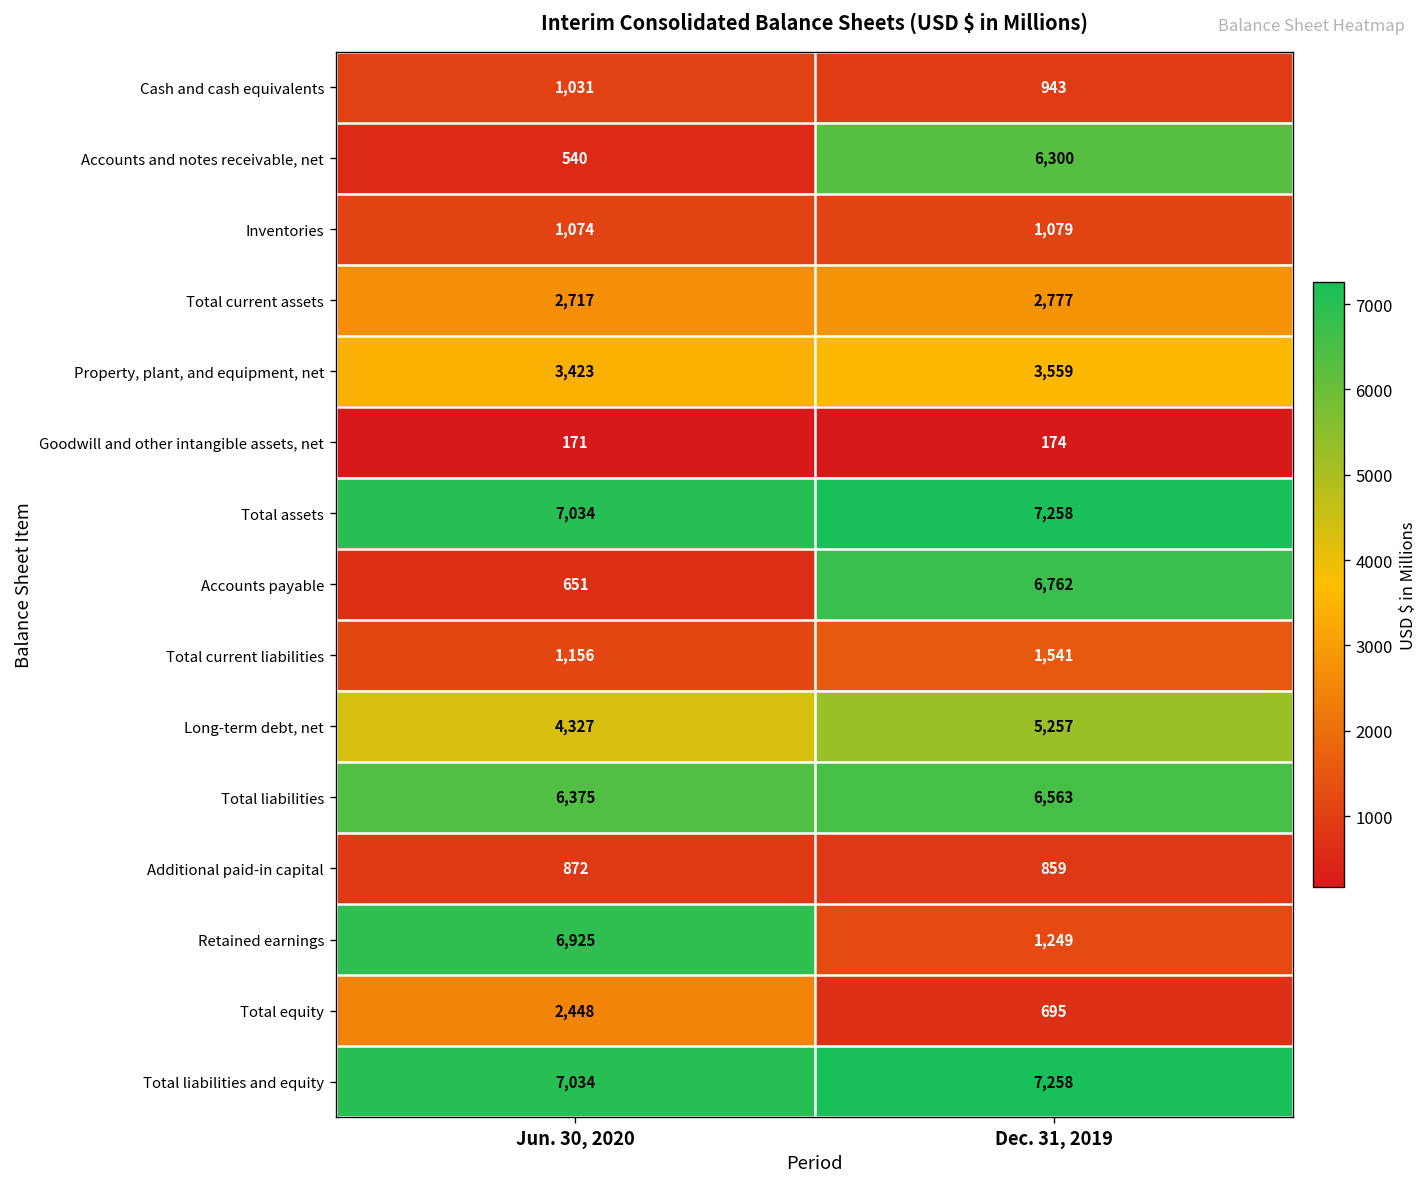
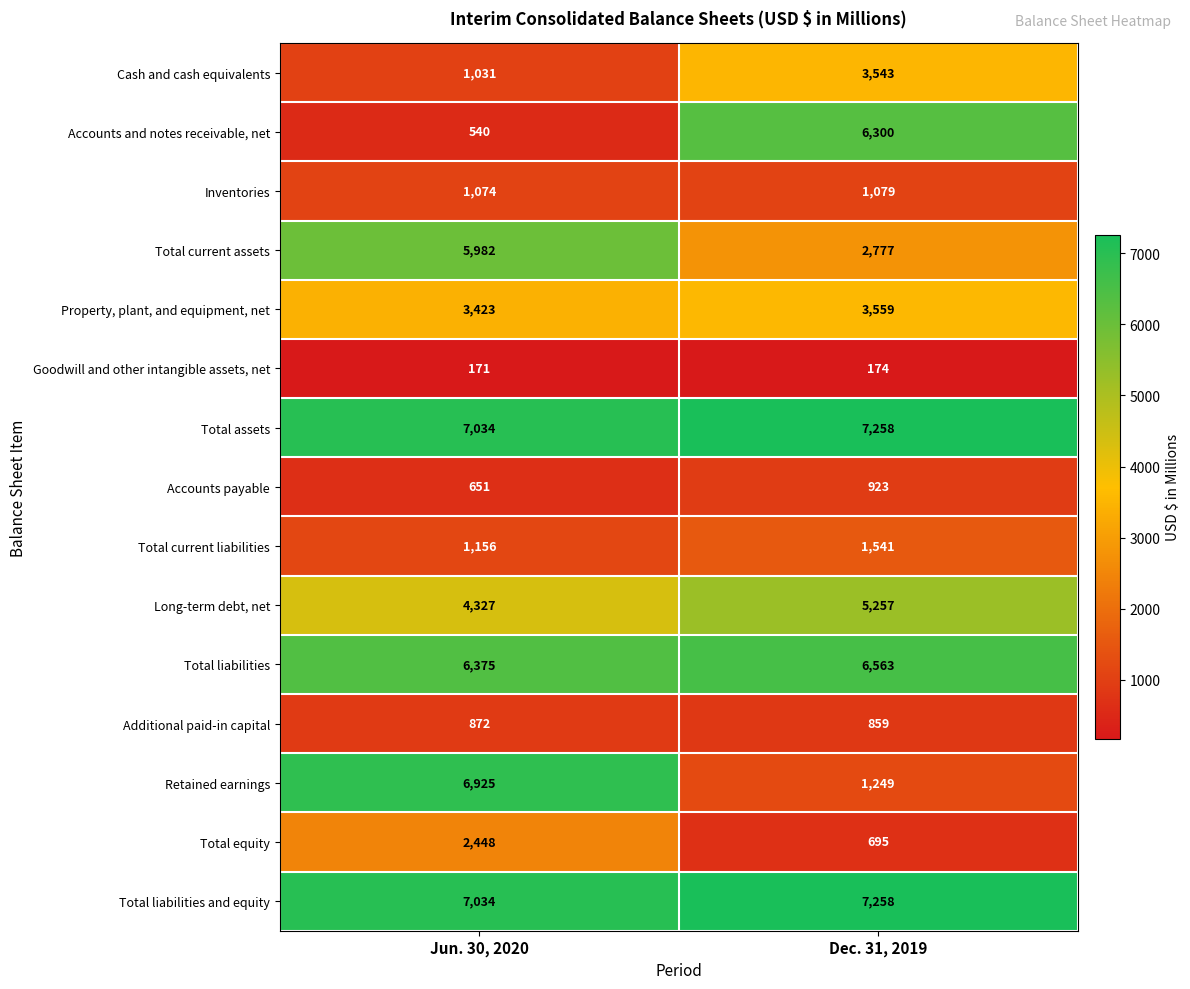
  {
    "Cash and cash equivalents": {
      "Jun. 30, 2020": "1,031",
-     "Dec. 31, 2019": "943"
+     "Dec. 31, 2019": "3,543"
    },
    "Accounts and notes receivable, net": {
      "Jun. 30, 2020": "540",
      "Dec. 31, 2019": "6,300"
    },
    "Inventories": {
      "Jun. 30, 2020": "1,074",
      "Dec. 31, 2019": "1,079"
    },
    "Total current assets": {
-     "Jun. 30, 2020": "2,717",
+     "Jun. 30, 2020": "5,982",
      "Dec. 31, 2019": "2,777"
    },
    "Property, plant, and equipment, net": {
      "Jun. 30, 2020": "3,423",
      "Dec. 31, 2019": "3,559"
    },
    "Goodwill and other intangible assets, net": {
      "Jun. 30, 2020": "171",
      "Dec. 31, 2019": "174"
    },
    "Total assets": {
      "Jun. 30, 2020": "7,034",
      "Dec. 31, 2019": "7,258"
    },
    "Accounts payable": {
      "Jun. 30, 2020": "651",
-     "Dec. 31, 2019": "6,762"
+     "Dec. 31, 2019": "923"
    },
    "Total current liabilities": {
      "Jun. 30, 2020": "1,156",
      "Dec. 31, 2019": "1,541"
    },
    "Long-term debt, net": {
      "Jun. 30, 2020": "4,327",
      "Dec. 31, 2019": "5,257"
    },
    "Total liabilities": {
      "Jun. 30, 2020": "6,375",
      "Dec. 31, 2019": "6,563"
    },
    "Additional paid-in capital": {
      "Jun. 30, 2020": "872",
      "Dec. 31, 2019": "859"
    },
    "Retained earnings": {
      "Jun. 30, 2020": "6,925",
      "Dec. 31, 2019": "1,249"
    },
    "Total equity": {
      "Jun. 30, 2020": "2,448",
      "Dec. 31, 2019": "695"
    },
    "Total liabilities and equity": {
      "Jun. 30, 2020": "7,034",
      "Dec. 31, 2019": "7,258"
    }
  }
